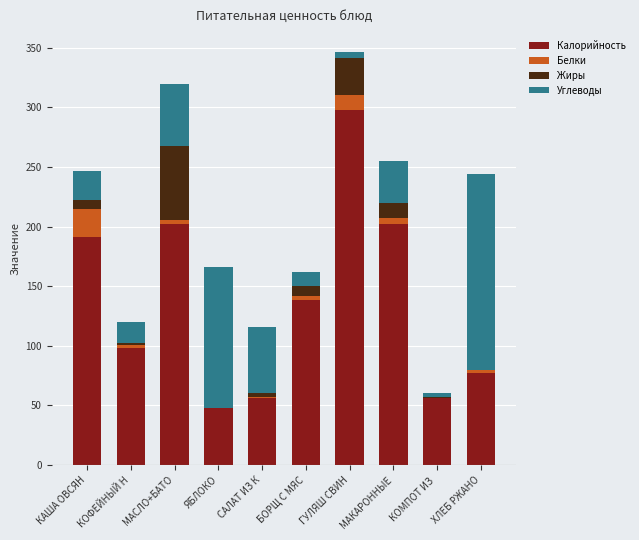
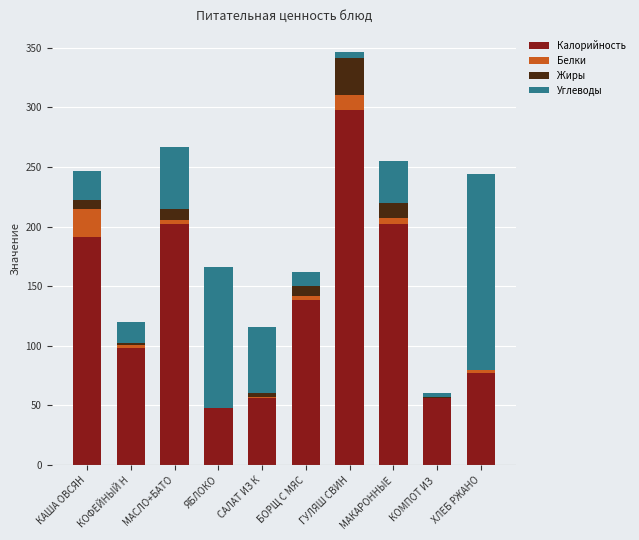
  {
    "Белки": {
      "КАША ОВСЯН": 24,
      "КОФЕЙНЫЙ Н": 3,
      "МАСЛО+БАТО": 4,
      "БОРЩ С МЯС": 4,
      "ГУЛЯШ СВИН": 13,
      "МАКАРОННЫЕ": 6,
      "ХЛЕБ РЖАНО": 2
    },
    "Жиры": {
      "КАША ОВСЯН": 8,
-     "МАСЛО+БАТО": 62,
+     "МАСЛО+БАТО": 9,
      "САЛАТ ИЗ К": 3,
      "БОРЩ С МЯС": 9,
      "ГУЛЯШ СВИН": 31,
      "МАКАРОННЫЕ": 12
    },
    "Углеводы": {
      "КАША ОВСЯН": 24,
      "КОФЕЙНЫЙ Н": 17,
      "МАСЛО+БАТО": 52,
      "ЯБЛОКО": 118,
      "САЛАТ ИЗ К": 56,
      "БОРЩ С МЯС": 12,
      "ГУЛЯШ СВИН": 5,
      "МАКАРОННЫЕ": 35,
      "КОМПОТ ИЗ": 4,
      "ХЛЕБ РЖАНО": 164
    }
  }
